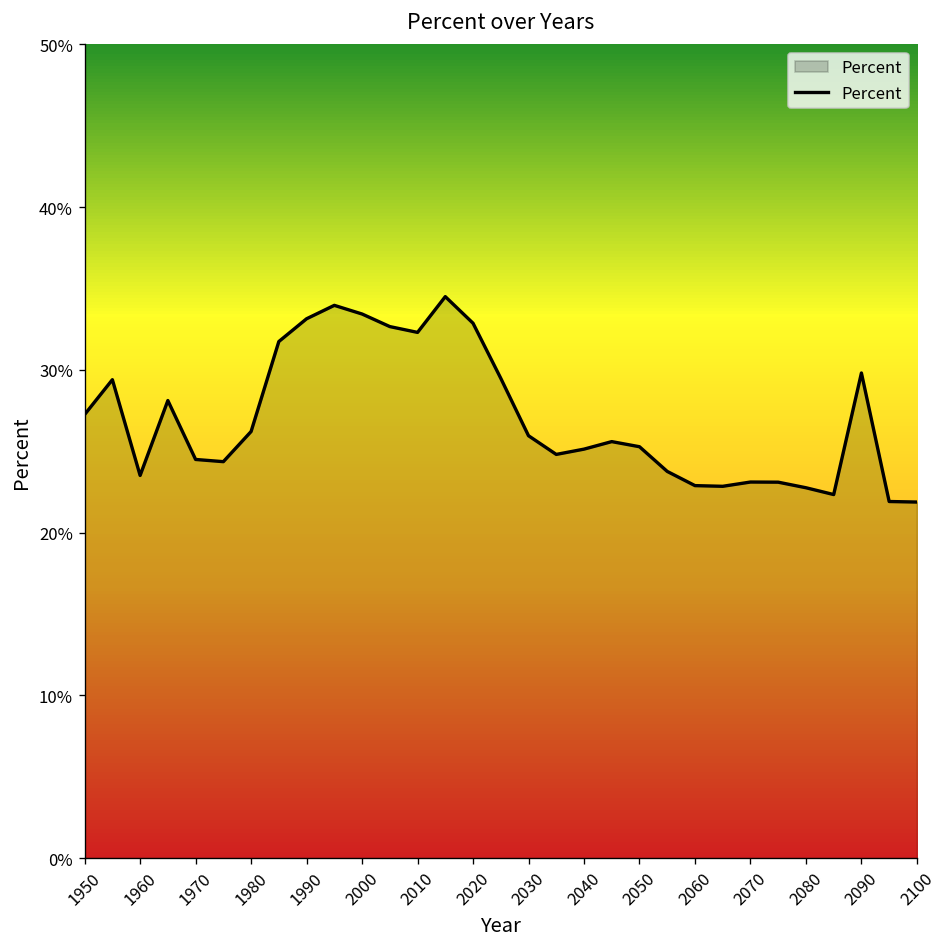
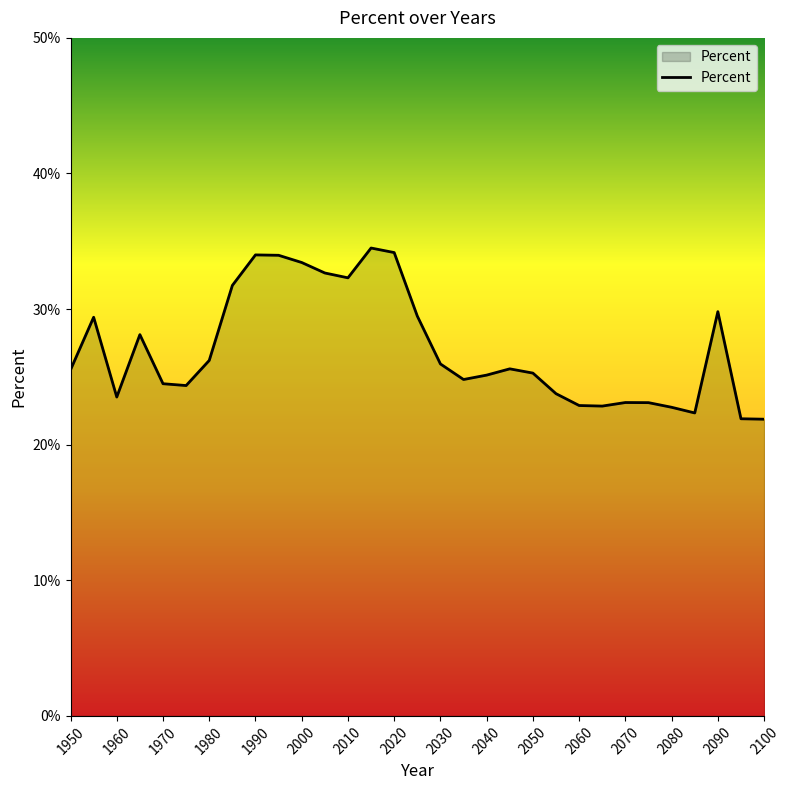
  {
-   "1950": "27.3%",
+   "1950": "25.5%",
    "1960": "23.5%",
    "1970": "24.5%",
    "1980": "26.2%",
-   "1990": "33.1%",
+   "1990": "34.0%",
    "2000": "33.4%",
    "2010": "32.3%",
-   "2020": "32.9%",
+   "2020": "34.2%",
    "2030": "26.0%",
    "2040": "25.1%",
    "2050": "25.3%",
    "2060": "22.9%",
    "2070": "23.1%",
    "2080": "22.8%",
    "2090": "29.8%",
    "2100": "21.9%"
  }
